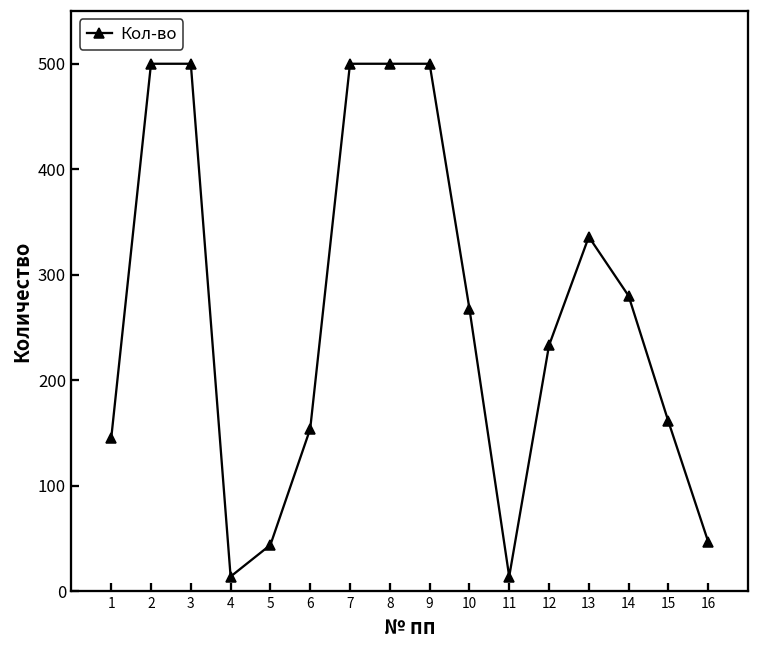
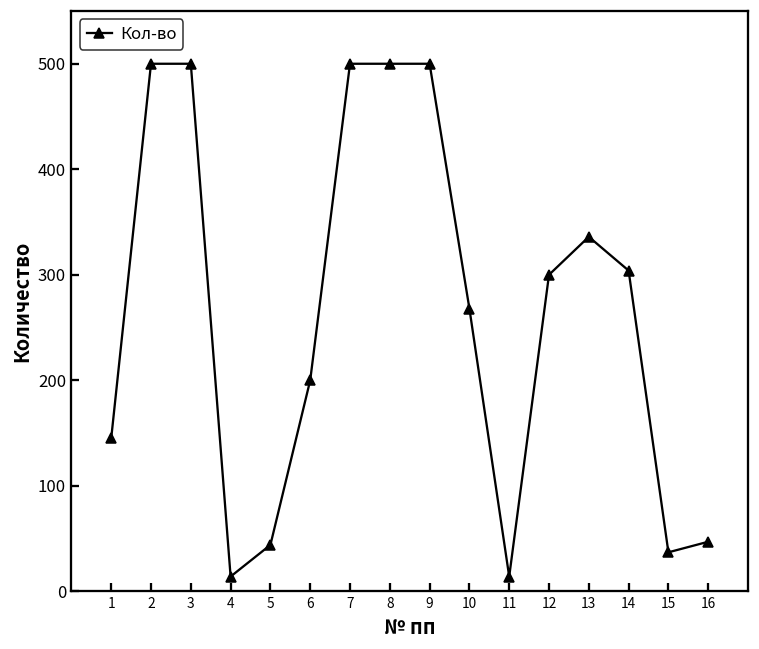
  {
    "1": 150,
    "2": 500,
    "3": 500,
    "4": 10,
    "5": 40,
-   "6": 150,
+   "6": 200,
    "7": 500,
    "8": 500,
    "9": 500,
    "10": 270,
    "11": 10,
-   "12": 230,
+   "12": 300,
    "13": 340,
-   "14": 280,
-   "15": 160,
+   "14": 300,
+   "15": 40,
    "16": 50
  }
